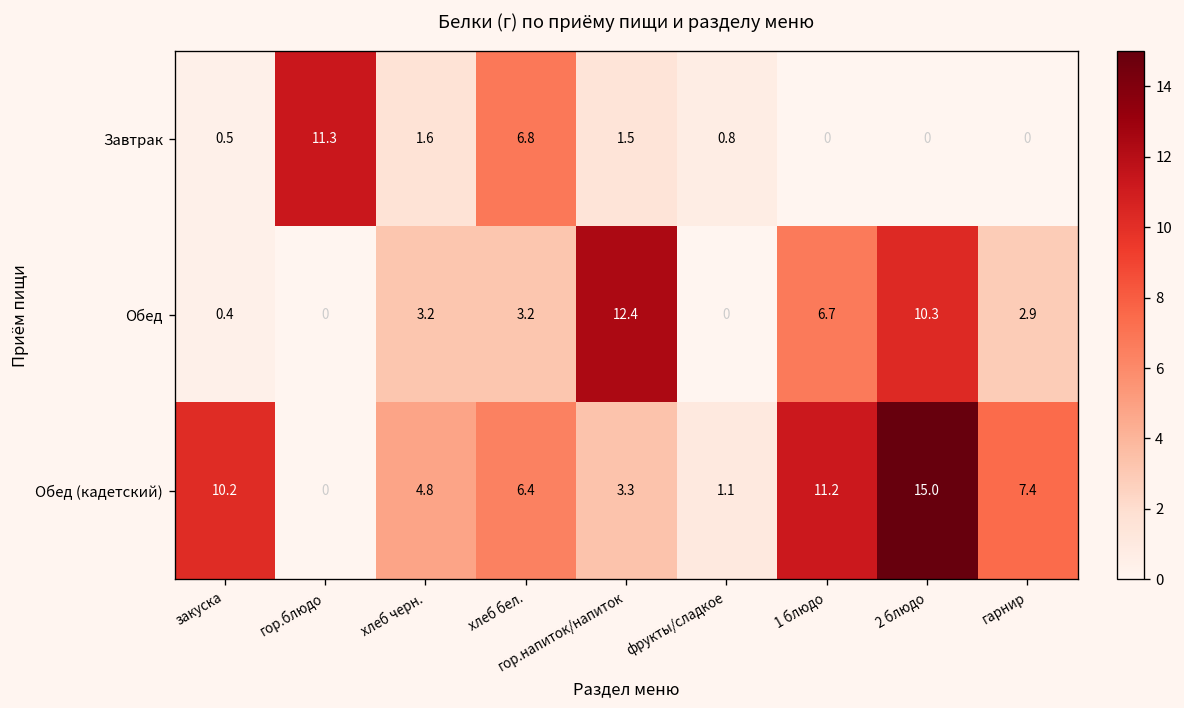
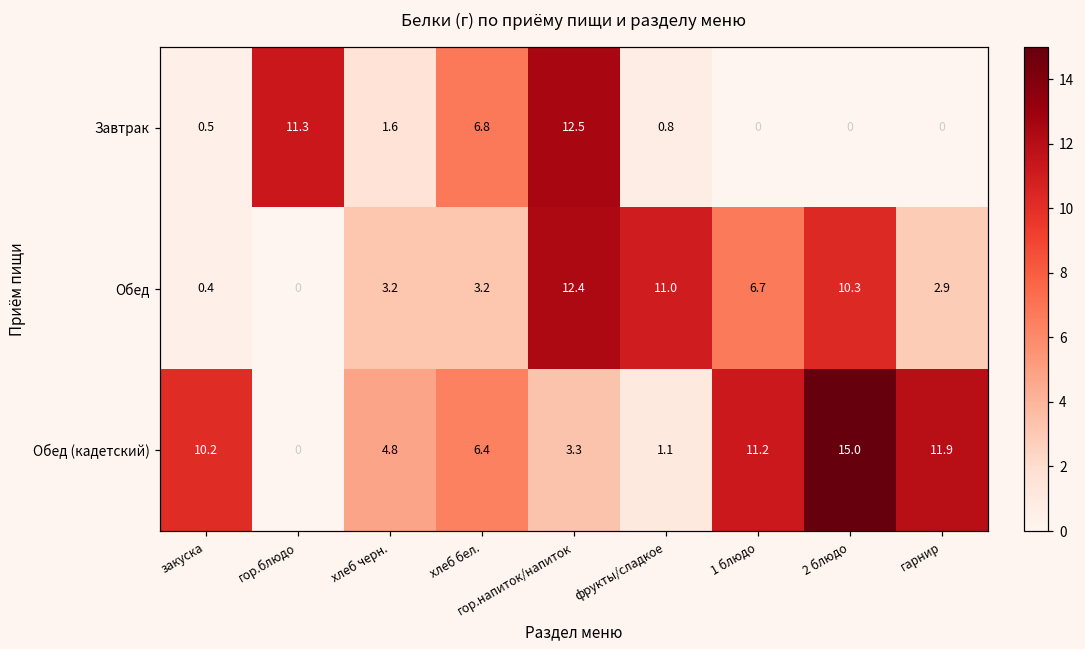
  {
    "Завтрак": {
      "закуска": 0.5,
      "гор.блюдо": 11.3,
      "хлеб черн.": 1.6,
      "хлеб бел.": 6.8,
-     "гор.напиток/напиток": 1.5,
+     "гор.напиток/напиток": 12.5,
      "фрукты/сладкое": 0.8,
      "1 блюдо": 0,
      "2 блюдо": 0,
      "гарнир": 0
    },
    "Обед": {
      "закуска": 0.4,
      "гор.блюдо": 0,
      "хлеб черн.": 3.2,
      "хлеб бел.": 3.2,
      "гор.напиток/напиток": 12.4,
-     "фрукты/сладкое": 0,
+     "фрукты/сладкое": 11.0,
      "1 блюдо": 6.7,
      "2 блюдо": 10.3,
      "гарнир": 2.9
    },
    "Обед (кадетский)": {
      "закуска": 10.2,
      "гор.блюдо": 0,
      "хлеб черн.": 4.8,
      "хлеб бел.": 6.4,
      "гор.напиток/напиток": 3.3,
      "фрукты/сладкое": 1.1,
      "1 блюдо": 11.2,
      "2 блюдо": 15.0,
-     "гарнир": 7.4
+     "гарнир": 11.9
    }
  }
